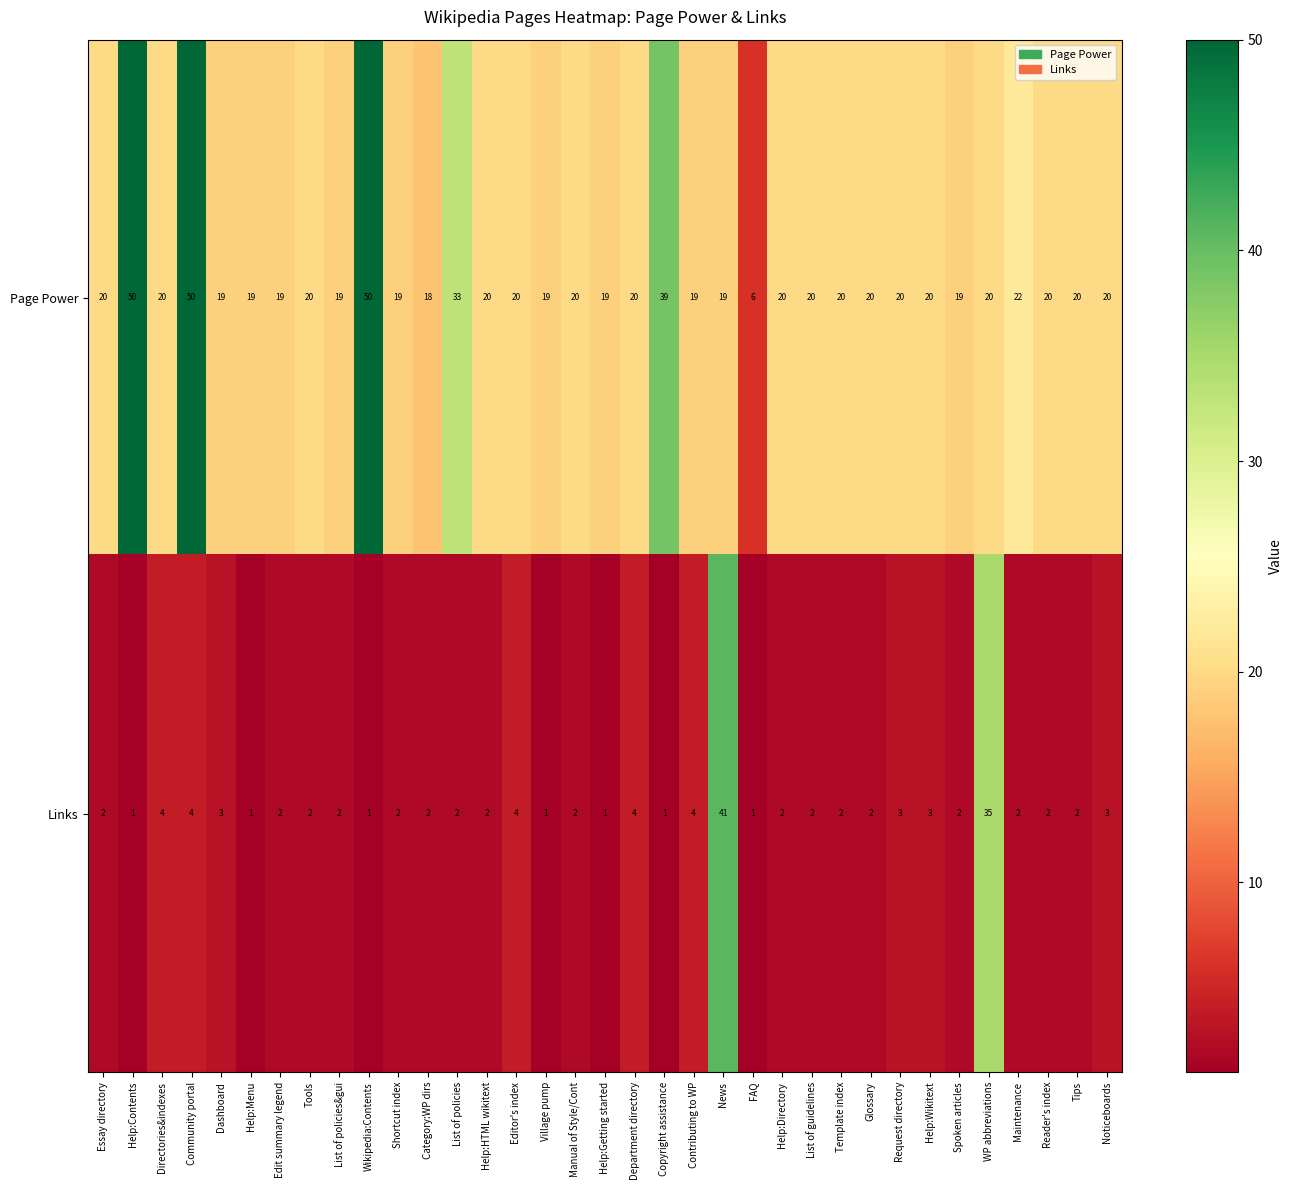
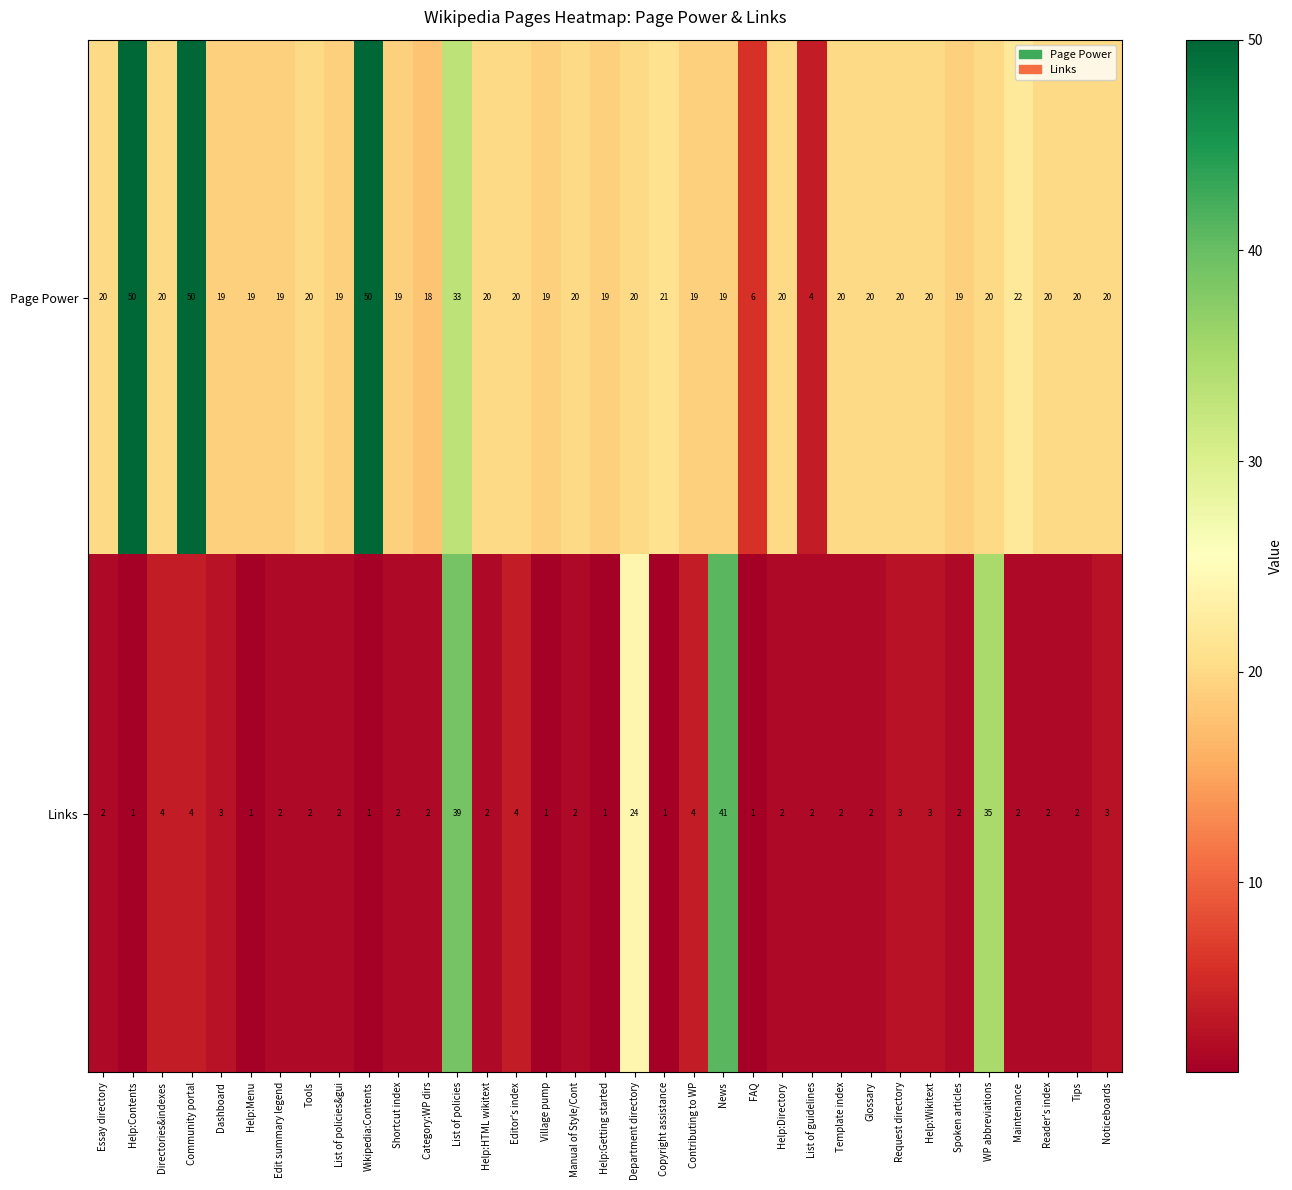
  {
    "Page Power": {
      "Essay directory": 20,
      "Help:Contents": 50,
      "Directories&indexes": 20,
      "Community portal": 50,
      "Dashboard": 19,
      "Help:Menu": 19,
      "Edit summary legend": 19,
      "Tools": 20,
      "List of policies&gui": 19,
      "Wikipedia:Contents": 50,
      "Shortcut index": 19,
      "Category:WP dirs": 18,
      "List of policies": 33,
      "Help:HTML wikitext": 20,
      "Editor's index": 20,
      "Village pump": 19,
      "Manual of Style/Cont": 20,
      "Help:Getting started": 19,
      "Department directory": 20,
-     "Copyright assistance": 39,
+     "Copyright assistance": 21,
      "Contributing to WP": 19,
      "News": 19,
      "FAQ": 6,
      "Help:Directory": 20,
-     "List of guidelines": 20,
+     "List of guidelines": 4,
      "Template index": 20,
      "Glossary": 20,
      "Request directory": 20,
      "Help:Wikitext": 20,
      "Spoken articles": 19,
      "WP abbreviations": 20,
      "Maintenance": 22,
      "Reader's index": 20,
      "Tips": 20,
      "Noticeboards": 20
    },
    "Links": {
      "Essay directory": 2,
      "Help:Contents": 1,
      "Directories&indexes": 4,
      "Community portal": 4,
      "Dashboard": 3,
      "Help:Menu": 1,
      "Edit summary legend": 2,
      "Tools": 2,
      "List of policies&gui": 2,
      "Wikipedia:Contents": 1,
      "Shortcut index": 2,
      "Category:WP dirs": 2,
-     "List of policies": 2,
+     "List of policies": 39,
      "Help:HTML wikitext": 2,
      "Editor's index": 4,
      "Village pump": 1,
      "Manual of Style/Cont": 2,
      "Help:Getting started": 1,
-     "Department directory": 4,
+     "Department directory": 24,
      "Copyright assistance": 1,
      "Contributing to WP": 4,
      "News": 41,
      "FAQ": 1,
      "Help:Directory": 2,
      "List of guidelines": 2,
      "Template index": 2,
      "Glossary": 2,
      "Request directory": 3,
      "Help:Wikitext": 3,
      "Spoken articles": 2,
      "WP abbreviations": 35,
      "Maintenance": 2,
      "Reader's index": 2,
      "Tips": 2,
      "Noticeboards": 3
    }
  }
